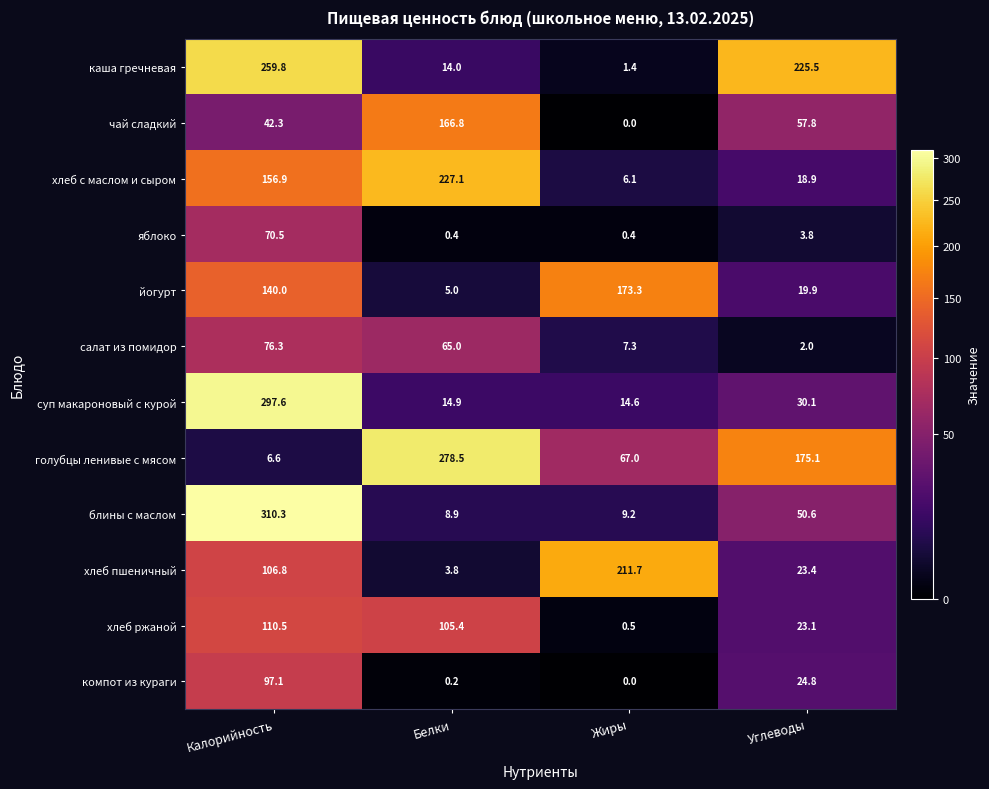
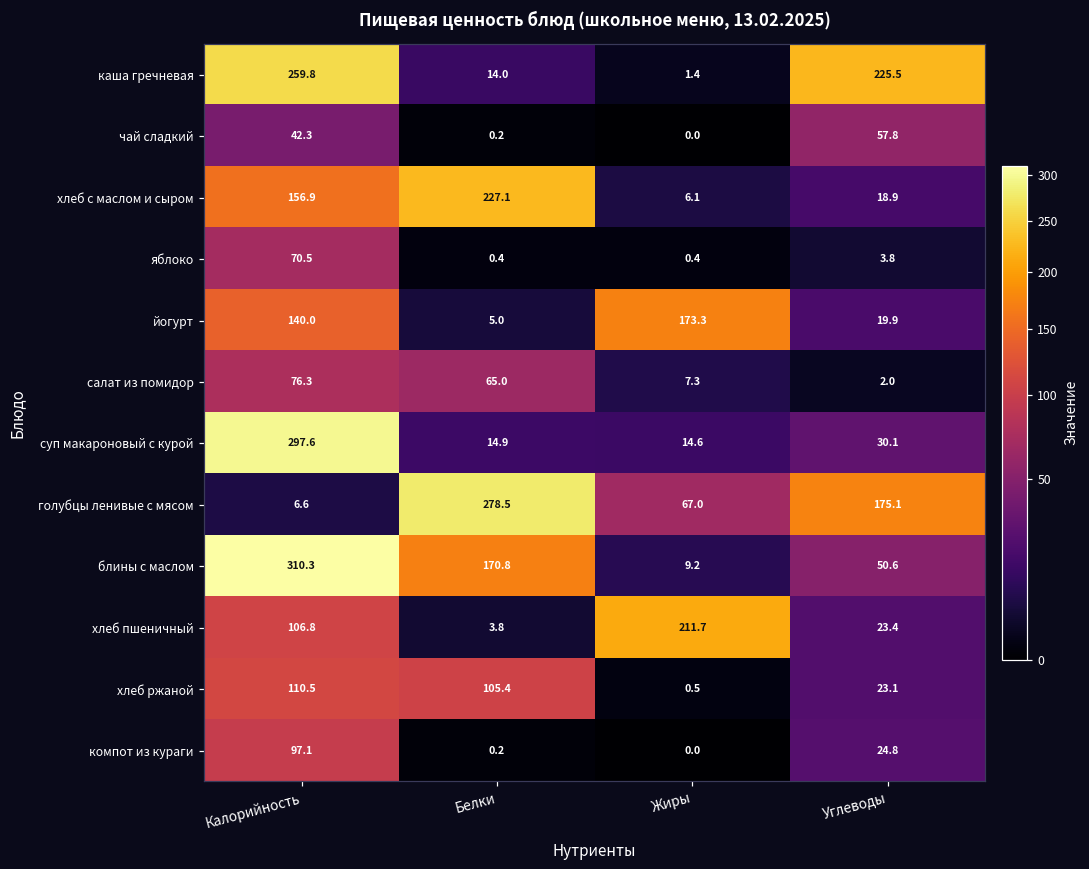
  {
    "каша гречневая": {
      "Калорийность": 259.8,
      "Белки": 14.0,
      "Жиры": 1.4,
      "Углеводы": 225.5
    },
    "чай сладкий": {
      "Калорийность": 42.3,
-     "Белки": 166.8,
+     "Белки": 0.2,
      "Жиры": 0.0,
      "Углеводы": 57.8
    },
    "хлеб с маслом и сыром": {
      "Калорийность": 156.9,
      "Белки": 227.1,
      "Жиры": 6.1,
      "Углеводы": 18.9
    },
    "яблоко": {
      "Калорийность": 70.5,
      "Белки": 0.4,
      "Жиры": 0.4,
      "Углеводы": 3.8
    },
    "йогурт": {
      "Калорийность": 140.0,
      "Белки": 5.0,
      "Жиры": 173.3,
      "Углеводы": 19.9
    },
    "салат из помидор": {
      "Калорийность": 76.3,
      "Белки": 65.0,
      "Жиры": 7.3,
      "Углеводы": 2.0
    },
    "суп макароновый с курой": {
      "Калорийность": 297.6,
      "Белки": 14.9,
      "Жиры": 14.6,
      "Углеводы": 30.1
    },
    "голубцы ленивые с мясом": {
      "Калорийность": 6.6,
      "Белки": 278.5,
      "Жиры": 67.0,
      "Углеводы": 175.1
    },
    "блины с маслом": {
      "Калорийность": 310.3,
-     "Белки": 8.9,
+     "Белки": 170.8,
      "Жиры": 9.2,
      "Углеводы": 50.6
    },
    "хлеб пшеничный": {
      "Калорийность": 106.8,
      "Белки": 3.8,
      "Жиры": 211.7,
      "Углеводы": 23.4
    },
    "хлеб ржаной": {
      "Калорийность": 110.5,
      "Белки": 105.4,
      "Жиры": 0.5,
      "Углеводы": 23.1
    },
    "компот из кураги": {
      "Калорийность": 97.1,
      "Белки": 0.2,
      "Жиры": 0.0,
      "Углеводы": 24.8
    }
  }
